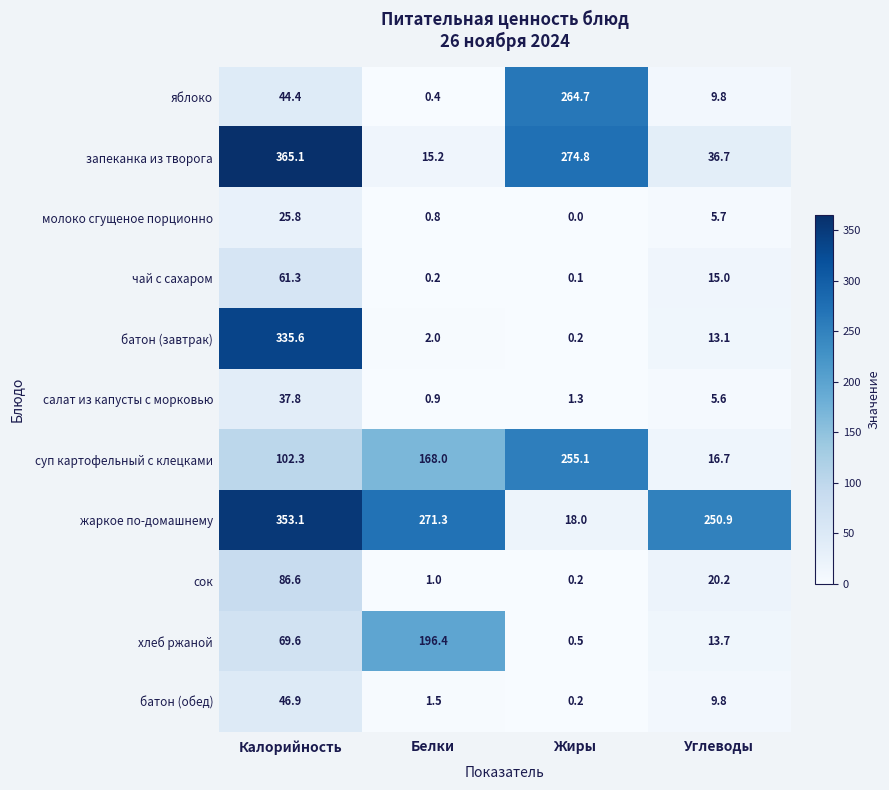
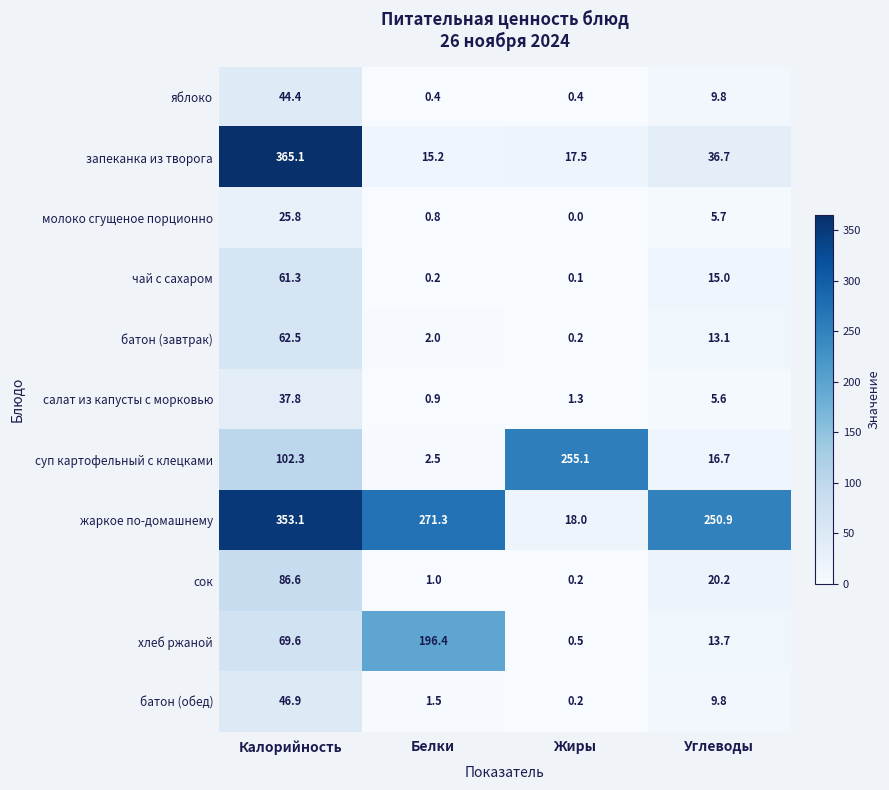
  {
    "яблоко": {
      "Калорийность": 44.4,
      "Белки": 0.4,
-     "Жиры": 264.7,
+     "Жиры": 0.4,
      "Углеводы": 9.8
    },
    "запеканка из творога": {
      "Калорийность": 365.1,
      "Белки": 15.2,
-     "Жиры": 274.8,
+     "Жиры": 17.5,
      "Углеводы": 36.7
    },
    "молоко сгущеное порционно": {
      "Калорийность": 25.8,
      "Белки": 0.8,
      "Жиры": 0.0,
      "Углеводы": 5.7
    },
    "чай с сахаром": {
      "Калорийность": 61.3,
      "Белки": 0.2,
      "Жиры": 0.1,
      "Углеводы": 15.0
    },
    "батон (завтрак)": {
-     "Калорийность": 335.6,
+     "Калорийность": 62.5,
      "Белки": 2.0,
      "Жиры": 0.2,
      "Углеводы": 13.1
    },
    "салат из капусты с морковью": {
      "Калорийность": 37.8,
      "Белки": 0.9,
      "Жиры": 1.3,
      "Углеводы": 5.6
    },
    "суп картофельный с клецками": {
      "Калорийность": 102.3,
-     "Белки": 168.0,
+     "Белки": 2.5,
      "Жиры": 255.1,
      "Углеводы": 16.7
    },
    "жаркое по-домашнему": {
      "Калорийность": 353.1,
      "Белки": 271.3,
      "Жиры": 18.0,
      "Углеводы": 250.9
    },
    "сок": {
      "Калорийность": 86.6,
      "Белки": 1.0,
      "Жиры": 0.2,
      "Углеводы": 20.2
    },
    "хлеб ржаной": {
      "Калорийность": 69.6,
      "Белки": 196.4,
      "Жиры": 0.5,
      "Углеводы": 13.7
    },
    "батон (обед)": {
      "Калорийность": 46.9,
      "Белки": 1.5,
      "Жиры": 0.2,
      "Углеводы": 9.8
    }
  }
